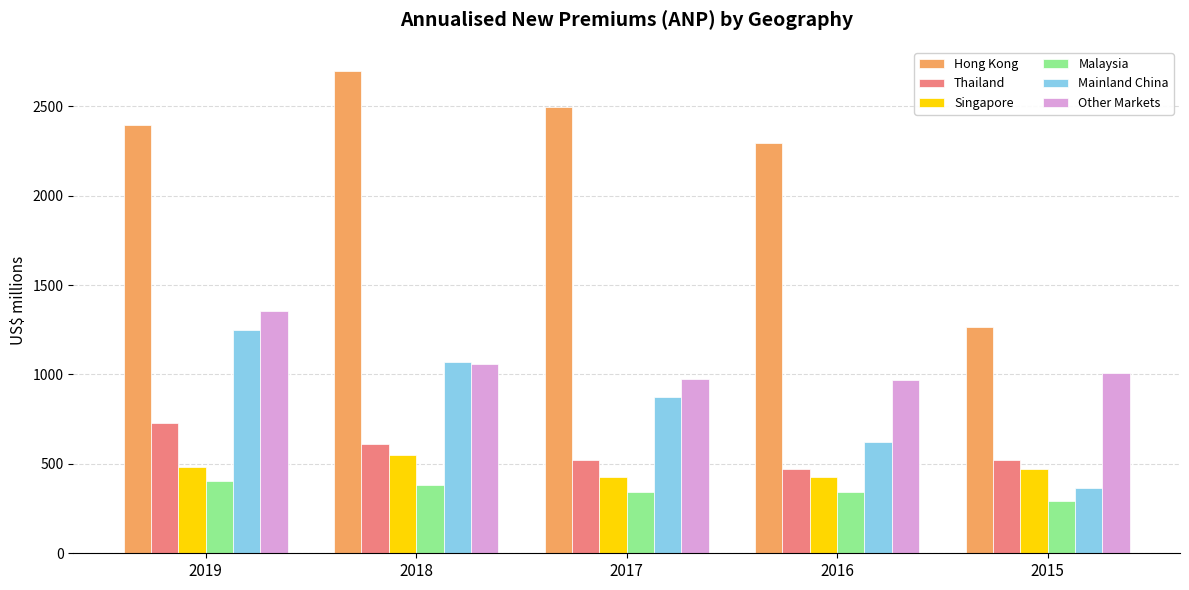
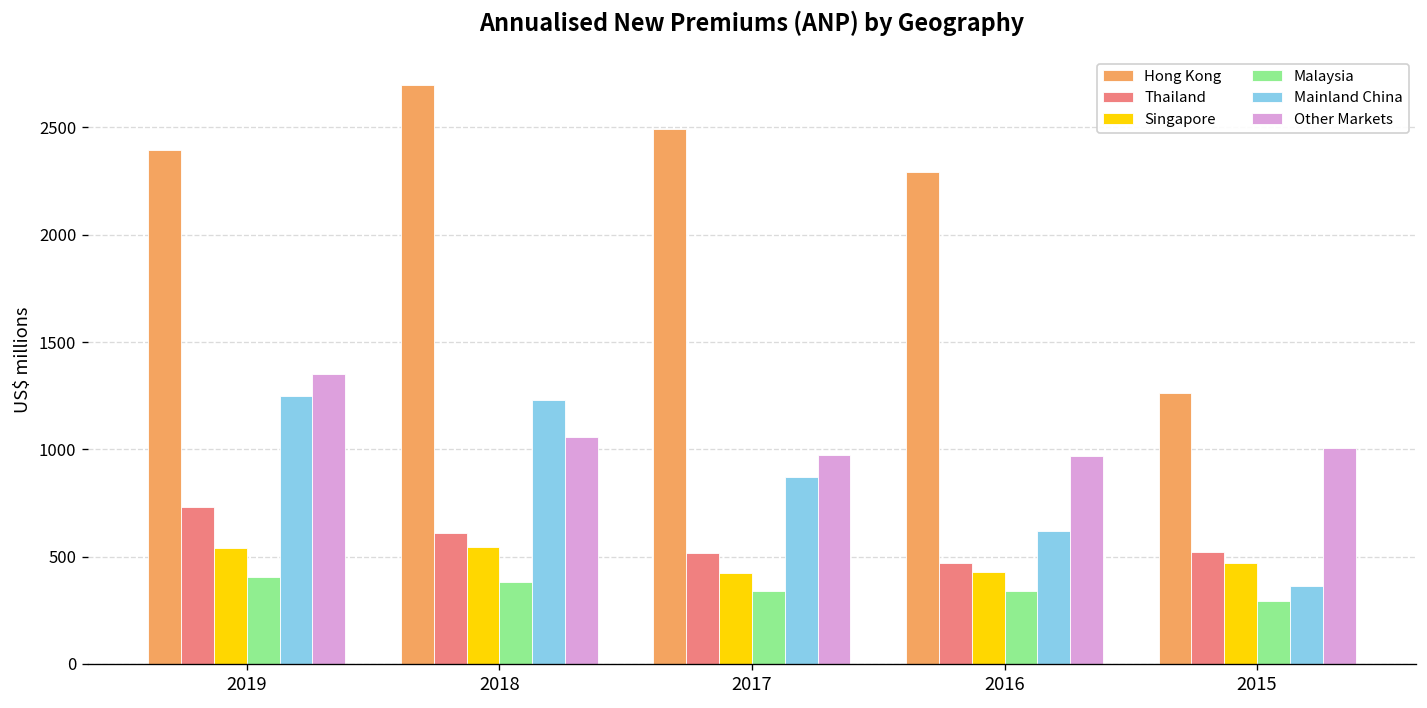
  {
    "Singapore": {
-     "2019": 490,
+     "2019": 540,
      "2018": 550,
      "2017": 430,
      "2016": 430,
      "2015": 470
    },
    "Malaysia": {
      "2019": 410,
      "2018": 380,
      "2017": 340,
      "2016": 340,
      "2015": 290
    },
    "Mainland China": {
      "2019": 1250,
-     "2018": 1070,
+     "2018": 1230,
      "2017": 870,
      "2016": 620,
      "2015": 360
    },
    "Other Markets": {
      "2019": 1350,
      "2018": 1060,
      "2017": 970,
      "2016": 970,
      "2015": 1010
    }
  }
